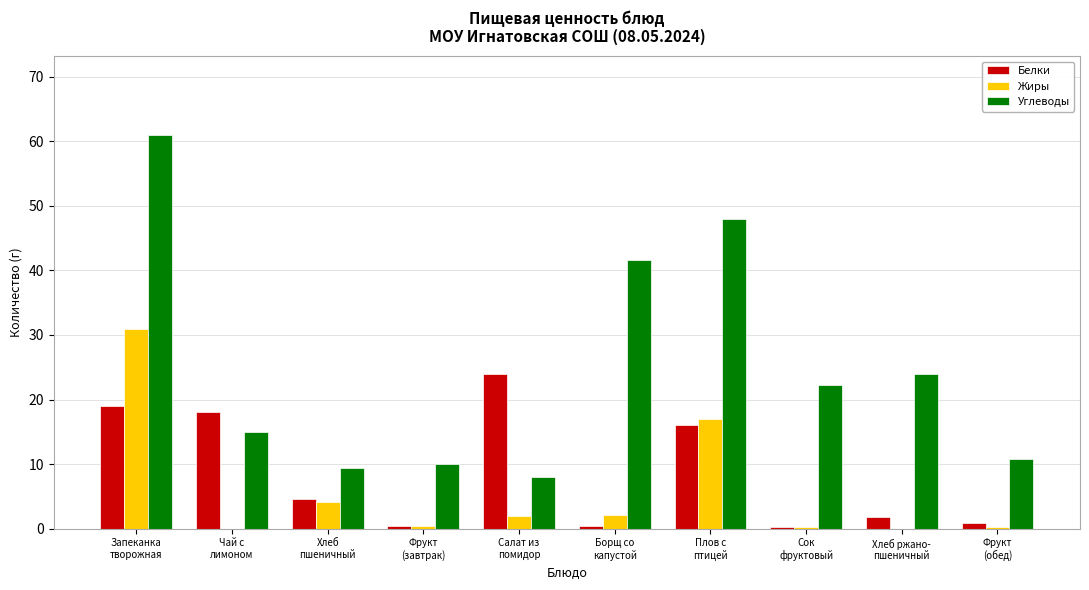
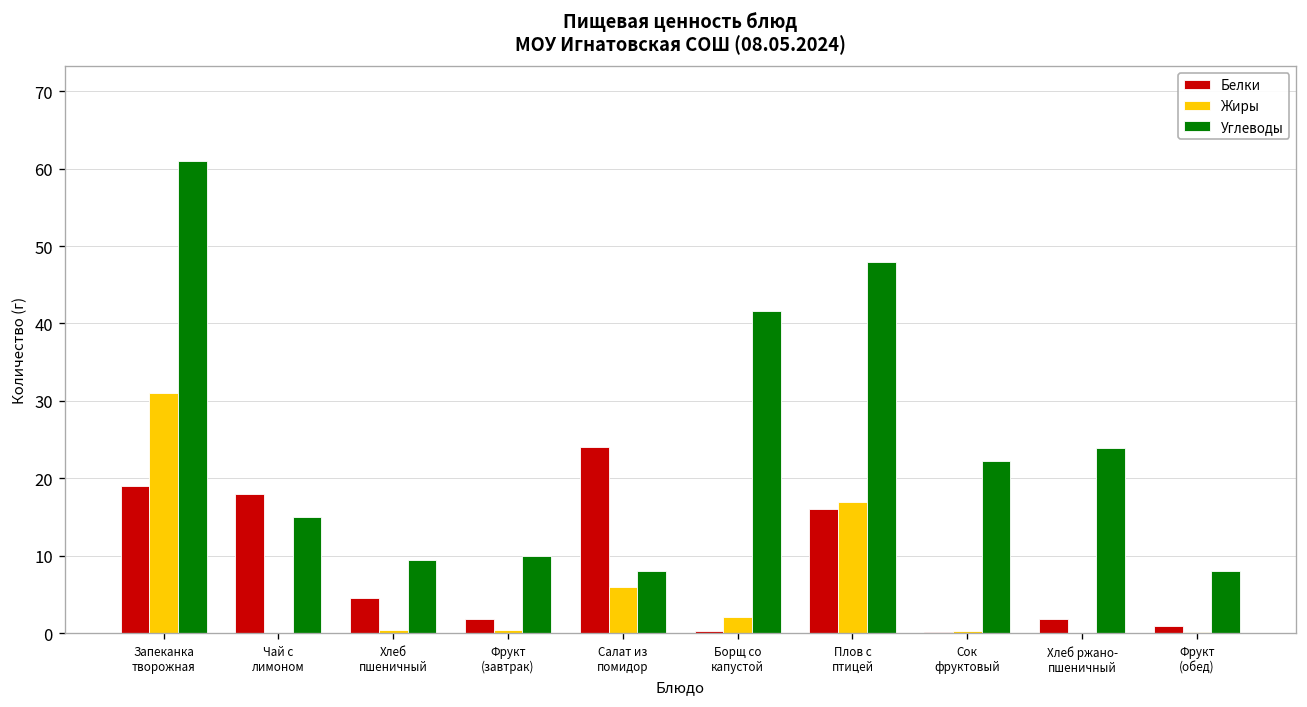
  {
    "Белки": {
      "Запеканка творожная": 19,
      "Чай с лимоном": 18,
      "Хлеб пшеничный": 5,
-     "Фрукт (завтрак)": 0,
+     "Фрукт (завтрак)": 2,
      "Салат из помидор": 24,
      "Плов с птицей": 16,
      "Хлеб ржано- пшеничный": 2,
      "Фрукт (обед)": 1
    },
    "Жиры": {
      "Запеканка творожная": 31,
      "Чай с лимоном": 0,
-     "Хлеб пшеничный": 4,
+     "Хлеб пшеничный": 0,
      "Фрукт (завтрак)": 0,
-     "Салат из помидор": 2,
+     "Салат из помидор": 6,
      "Борщ со капустой": 2,
      "Плов с птицей": 17,
      "Хлеб ржано- пшеничный": 0
    },
    "Углеводы": {
      "Запеканка творожная": 61,
      "Чай с лимоном": 15,
      "Хлеб пшеничный": 9,
      "Фрукт (завтрак)": 10,
      "Салат из помидор": 8,
      "Борщ со капустой": 42,
      "Плов с птицей": 48,
      "Сок фруктовый": 22,
      "Хлеб ржано- пшеничный": 24,
-     "Фрукт (обед)": 11
+     "Фрукт (обед)": 8
    }
  }
